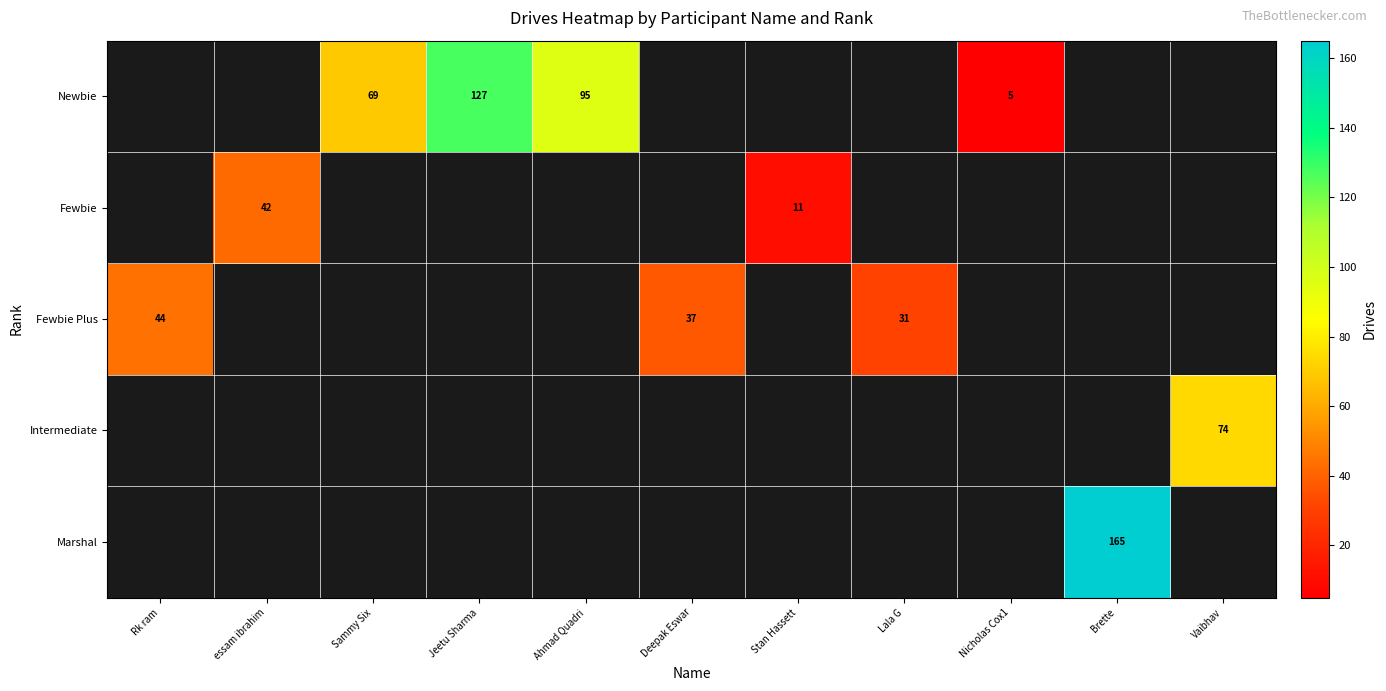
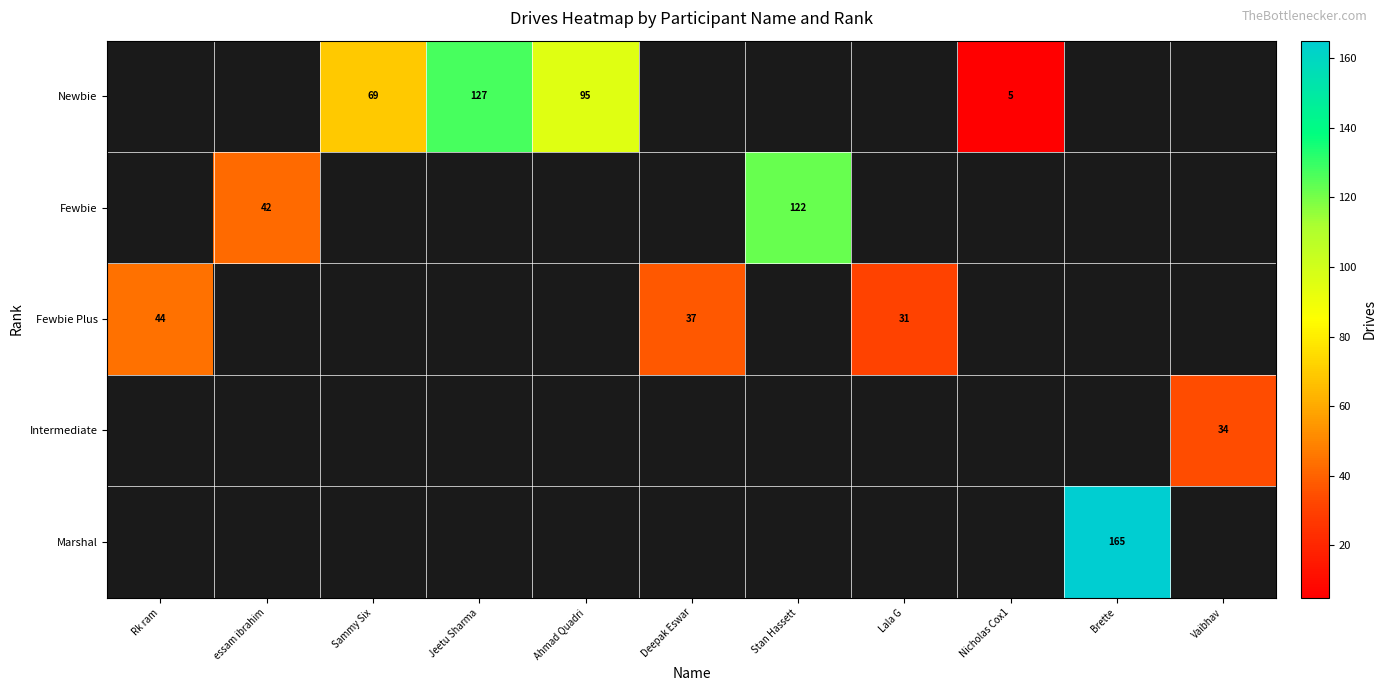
  {
    "Newbie": {
      "Sammy Six": 69,
      "Jeetu Sharma": 127,
      "Ahmad Quadri": 95,
      "Nicholas Cox1": 5
    },
    "Fewbie": {
      "essam ibrahim": 42,
-     "Stan Hassett": 11
+     "Stan Hassett": 122
    },
    "Fewbie Plus": {
      "Rk ram": 44,
      "Deepak Eswar": 37,
      "Lala G": 31
    },
    "Intermediate": {
-     "Vaibhav": 74
+     "Vaibhav": 34
    },
    "Marshal": {
      "Brette": 165
    }
  }
